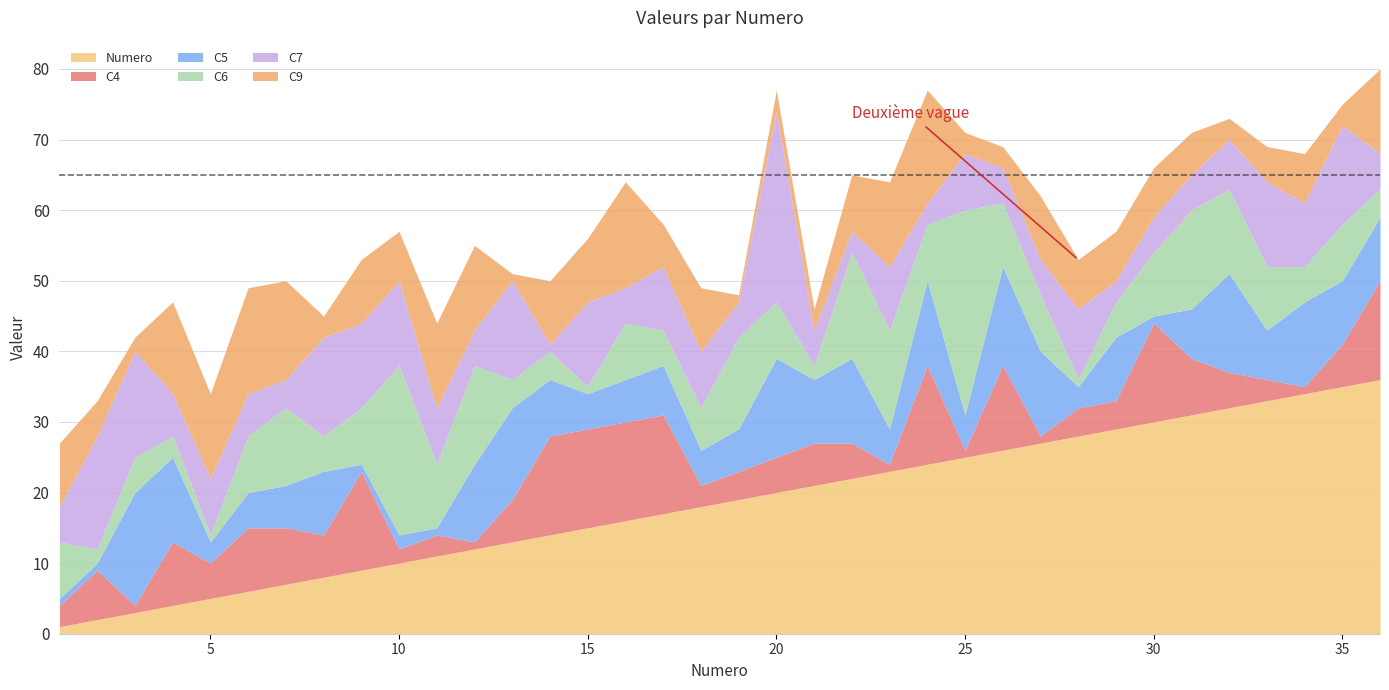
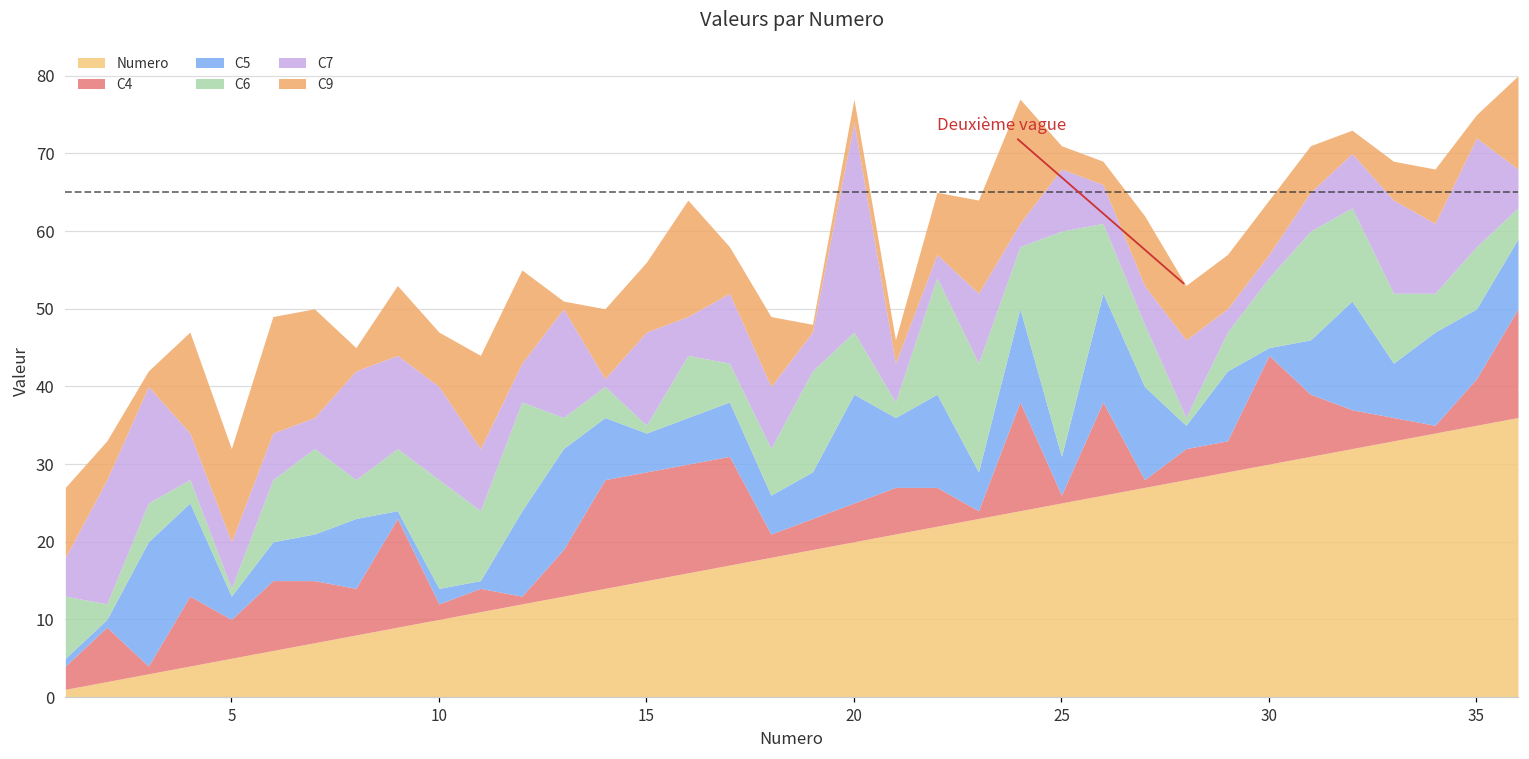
  {
    "C5": {
      "5": 3,
      "10": 2,
      "15": 5,
      "20": 14,
      "25": 5,
      "30": 1,
      "35": 9
    },
    "C6": {
      "5": 1,
-     "10": 24,
+     "10": 14,
      "15": 1,
      "20": 8,
      "25": 29,
      "30": 9,
      "35": 8
    },
    "C7": {
-     "5": 8,
+     "5": 6,
      "10": 12,
      "15": 12,
      "20": 27,
      "25": 8,
-     "30": 5,
+     "30": 3,
      "35": 14
    }
  }
